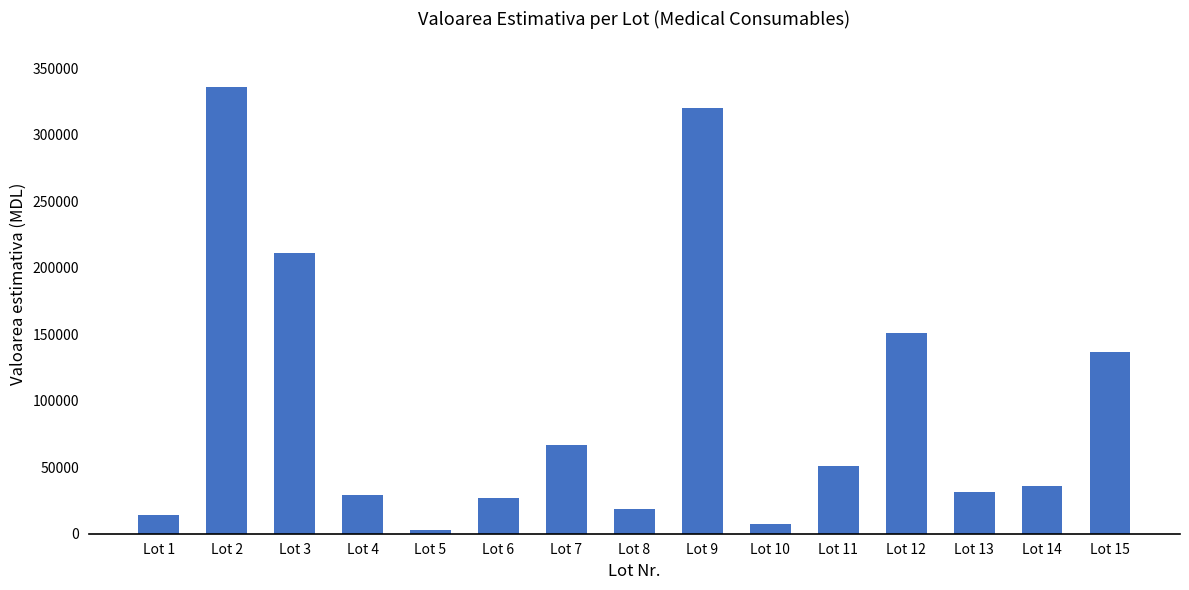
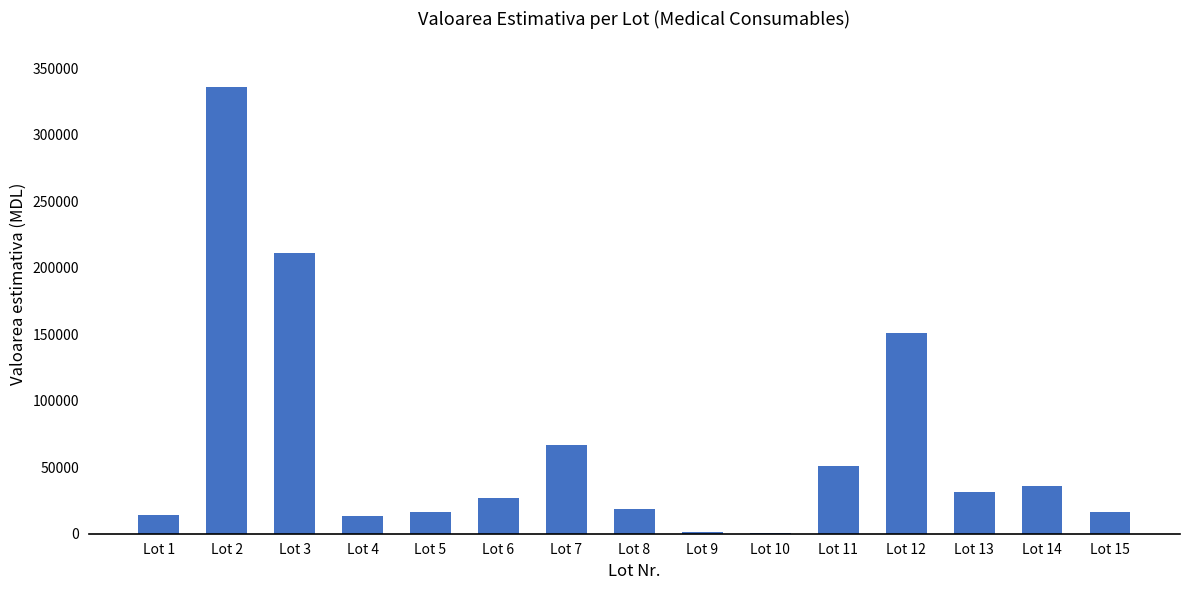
  {
    "Lot 1": 14000,
    "Lot 2": 336000,
    "Lot 3": 211000,
-   "Lot 4": 29000,
-   "Lot 5": 3000,
+   "Lot 4": 13000,
+   "Lot 5": 17000,
    "Lot 6": 27000,
    "Lot 7": 66000,
    "Lot 8": 18000,
-   "Lot 9": 320000,
-   "Lot 10": 7000,
+   "Lot 9": 1000,
+   "Lot 10": 1000,
    "Lot 11": 51000,
    "Lot 12": 151000,
    "Lot 13": 32000,
    "Lot 14": 36000,
-   "Lot 15": 136000
+   "Lot 15": 16000
  }
